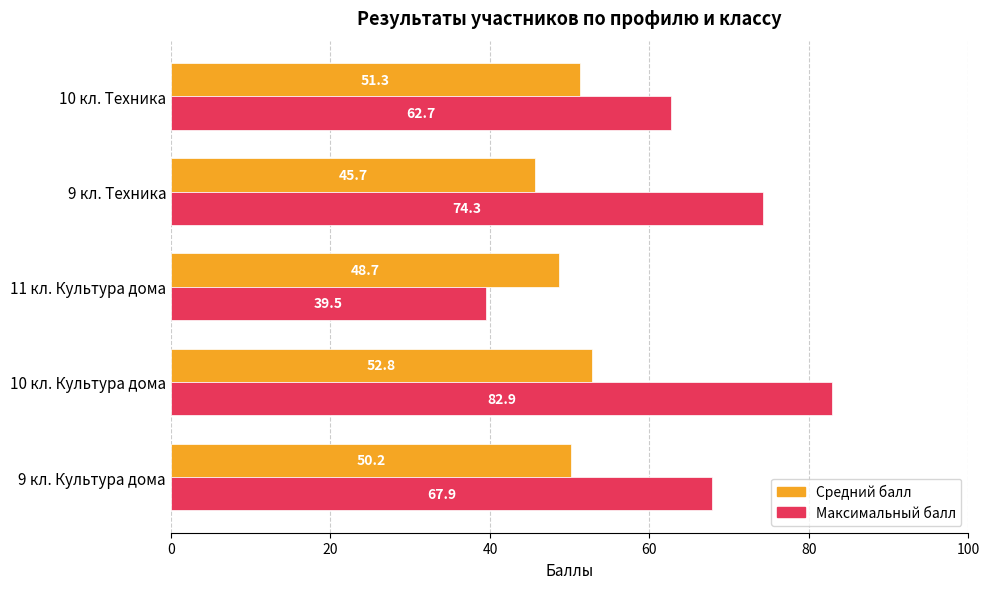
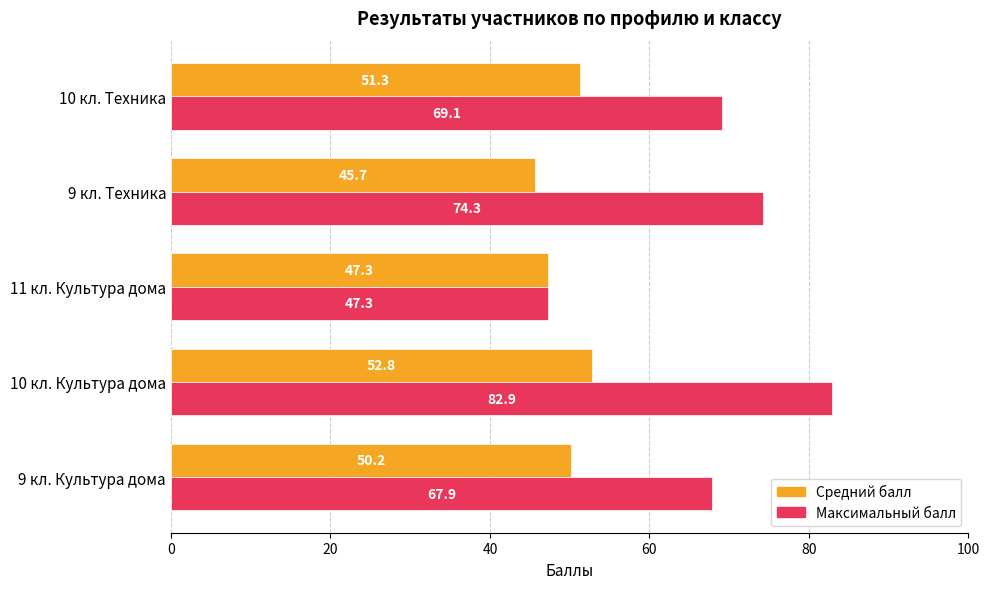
  {
    "Средний балл": {
      "10 кл. Техника": 51.3,
      "9 кл. Техника": 45.7,
-     "11 кл. Культура дома": 48.7,
+     "11 кл. Культура дома": 47.3,
      "10 кл. Культура дома": 52.8,
      "9 кл. Культура дома": 50.2
    },
    "Максимальный балл": {
-     "10 кл. Техника": 62.7,
+     "10 кл. Техника": 69.1,
      "9 кл. Техника": 74.3,
-     "11 кл. Культура дома": 39.5,
+     "11 кл. Культура дома": 47.3,
      "10 кл. Культура дома": 82.9,
      "9 кл. Культура дома": 67.9
    }
  }
